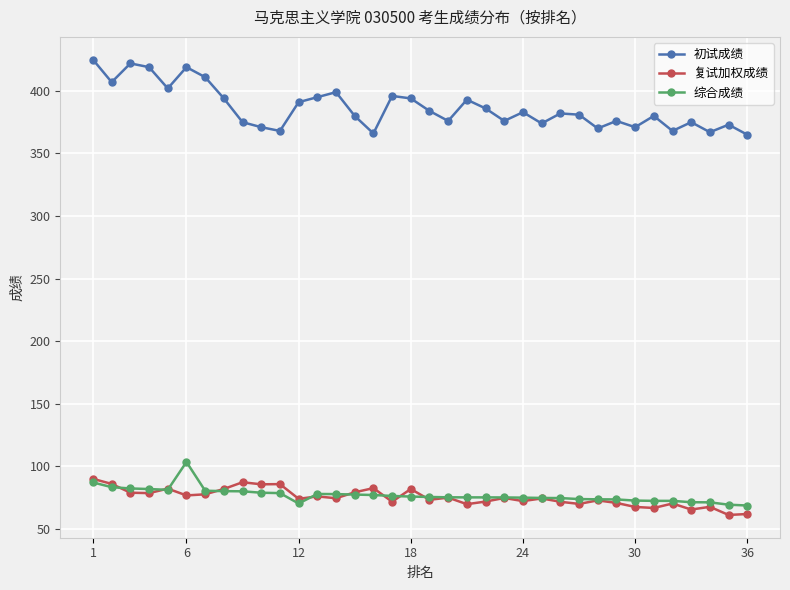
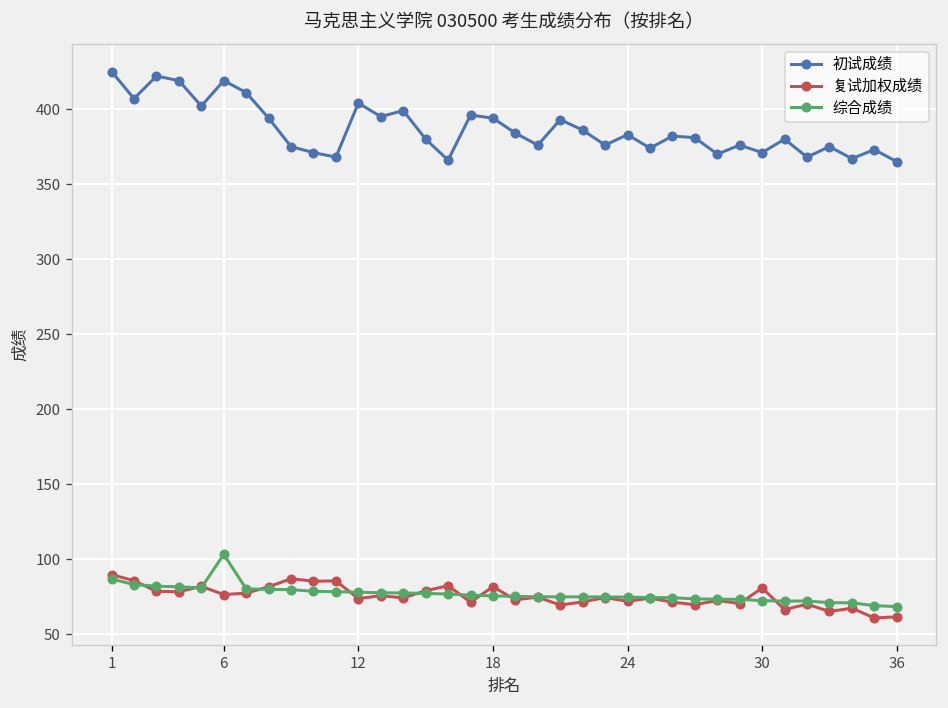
  {
    "初试成绩": {
      "1": 425,
      "6": 419,
-     "12": 391,
+     "12": 404,
      "18": 394,
      "24": 383,
      "30": 371,
      "36": 365
    },
    "复试加权成绩": {
      "1": 90,
      "6": 77,
      "12": 74,
      "18": 82,
      "24": 72,
-     "30": 67,
+     "30": 81,
      "36": 62
    },
    "综合成绩": {
      "1": 87,
      "6": 103,
-     "12": 70,
+     "12": 78,
      "18": 76,
      "24": 75,
      "30": 72,
      "36": 68
    }
  }
